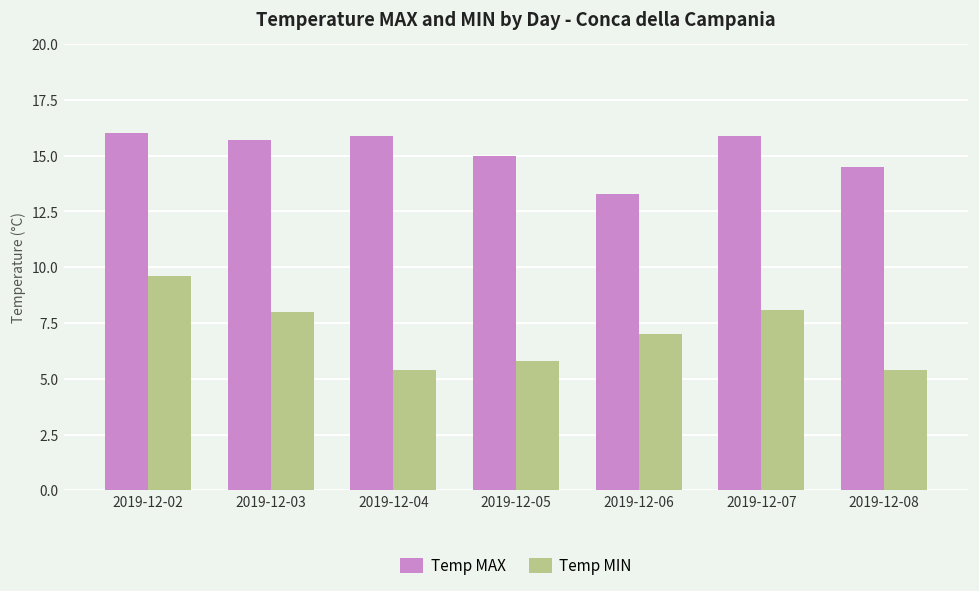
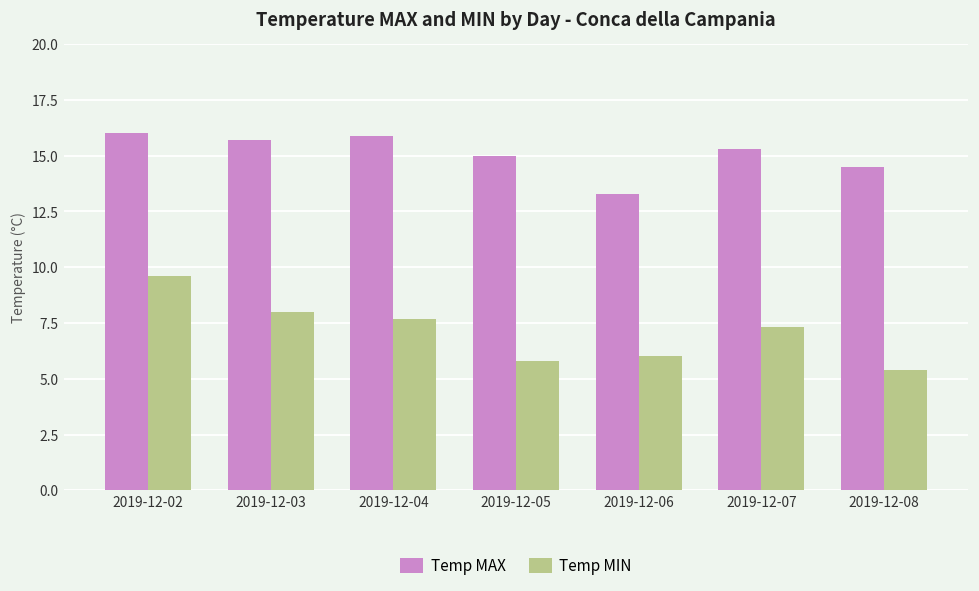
  {
    "Temp MAX": {
      "2019-12-02": 16.0,
      "2019-12-03": 15.7,
      "2019-12-04": 15.9,
      "2019-12-05": 15.0,
      "2019-12-06": 13.3,
-     "2019-12-07": 15.9,
+     "2019-12-07": 15.3,
      "2019-12-08": 14.5
    },
    "Temp MIN": {
      "2019-12-02": 9.6,
      "2019-12-03": 8.0,
-     "2019-12-04": 5.4,
+     "2019-12-04": 7.7,
      "2019-12-05": 5.8,
-     "2019-12-06": 7,
-     "2019-12-07": 8.1,
+     "2019-12-06": 6,
+     "2019-12-07": 7.3,
      "2019-12-08": 5.4
    }
  }
